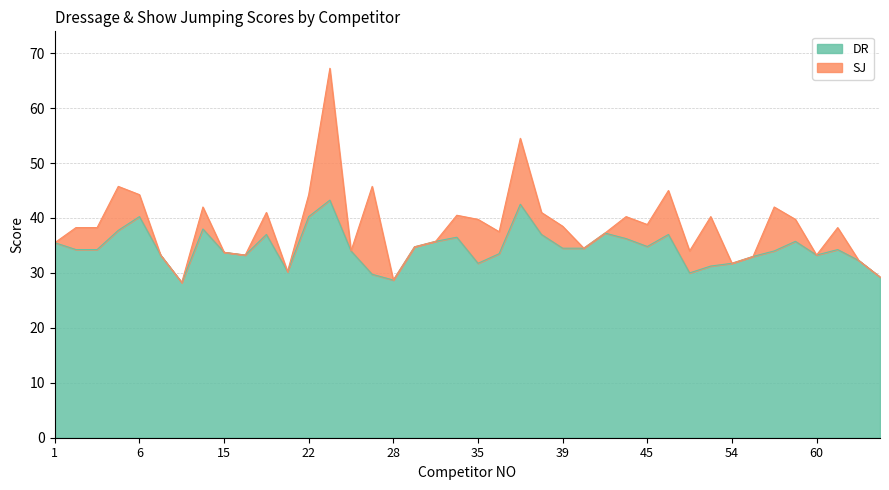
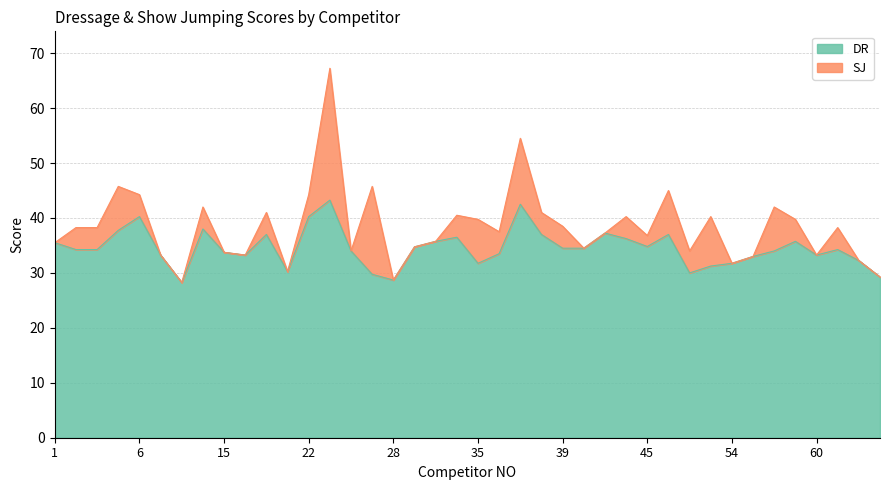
  {
    "DR": {
      "45": 35
    },
    "SJ": {
-     "45": 4
+     "45": 2
    }
  }
